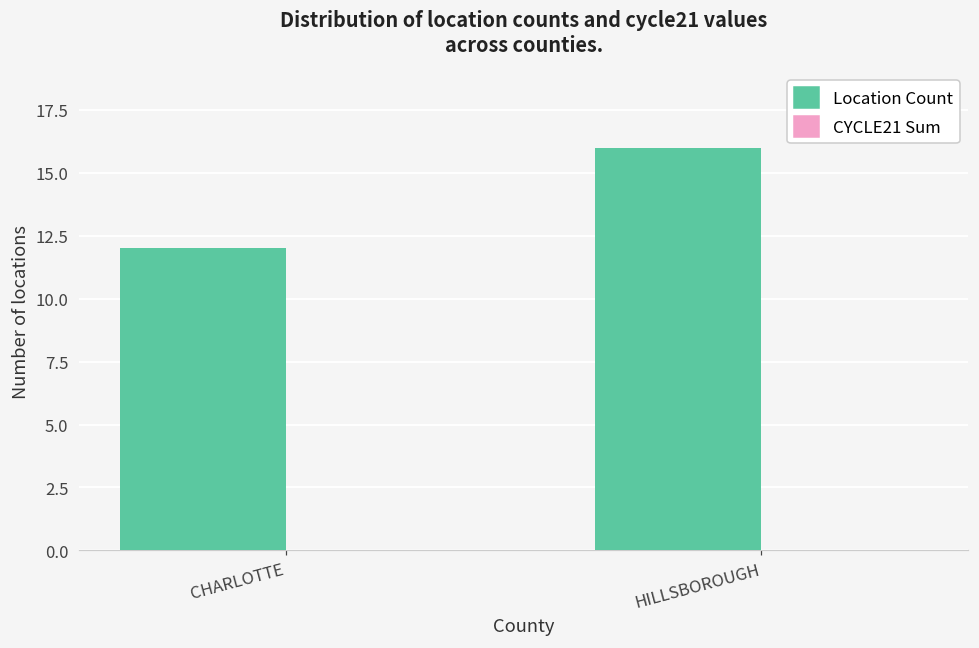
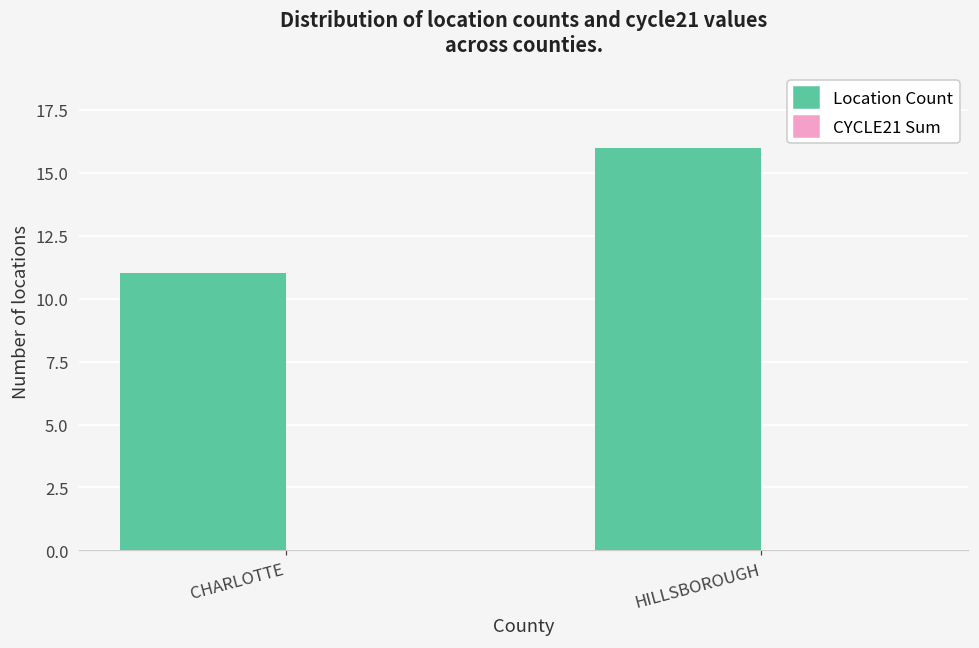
  {
    "Location Count": {
-     "CHARLOTTE": 12,
+     "CHARLOTTE": 11,
      "HILLSBOROUGH": 16
    },
    "CYCLE21 Sum": {
      "CHARLOTTE": 0,
      "HILLSBOROUGH": 0
    }
  }
